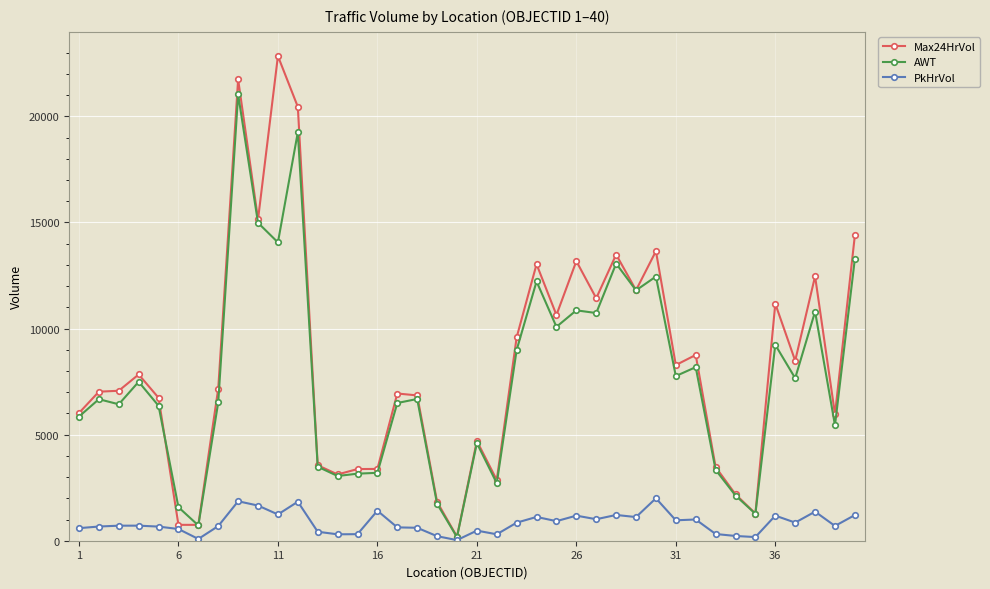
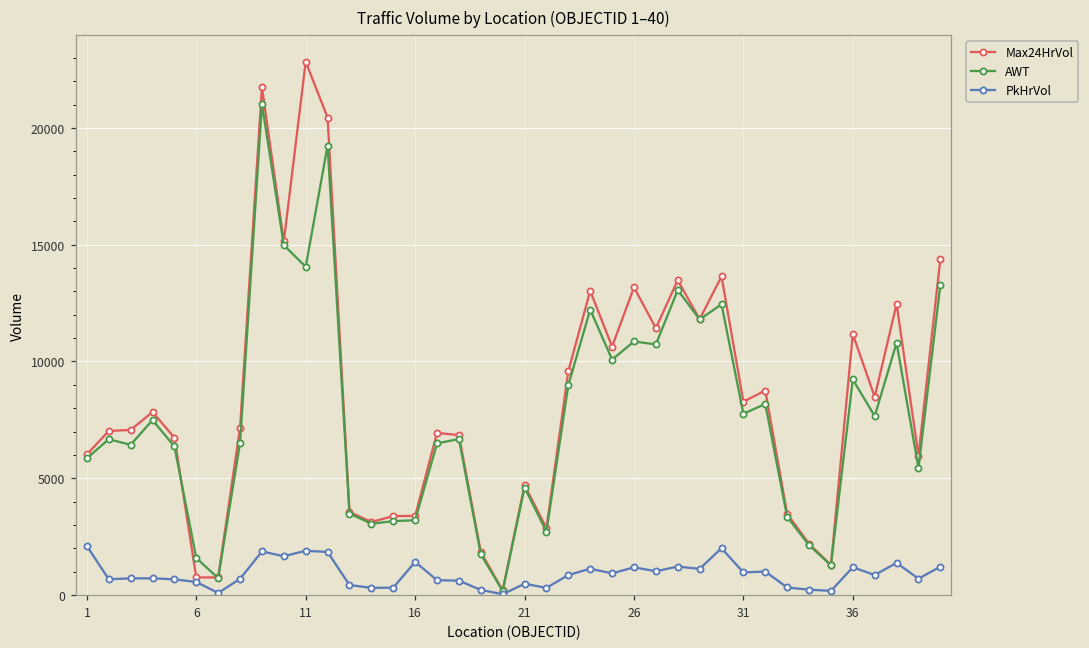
  {
    "Max24HrVol": {
      "1": 6000,
      "6": 700,
      "11": 22800,
      "16": 3400,
      "26": 13200,
      "31": 8300,
      "36": 11200
    },
    "AWT": {
      "1": 5900,
      "6": 1600,
      "11": 14100,
      "16": 3200,
      "26": 10900,
      "31": 7800,
      "36": 9200
    },
    "PkHrVol": {
-     "1": 600,
+     "1": 2100,
      "6": 600,
-     "11": 1200,
+     "11": 1900,
      "16": 1400,
      "21": 500,
      "26": 1200,
      "31": 1000,
      "36": 1200
    }
  }
